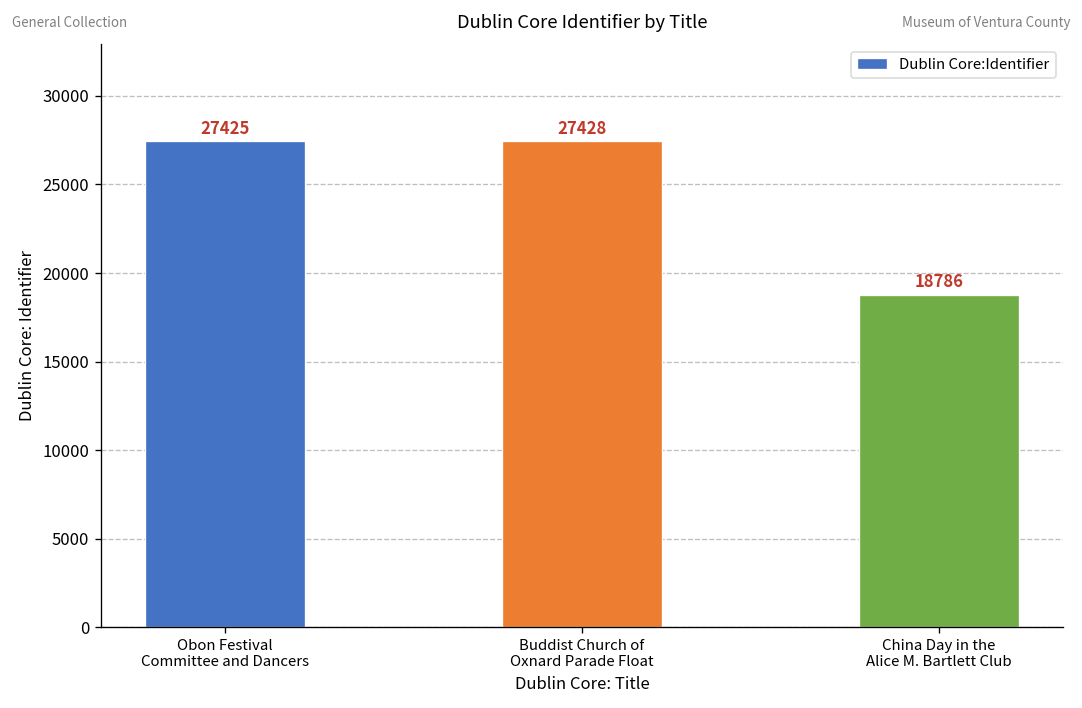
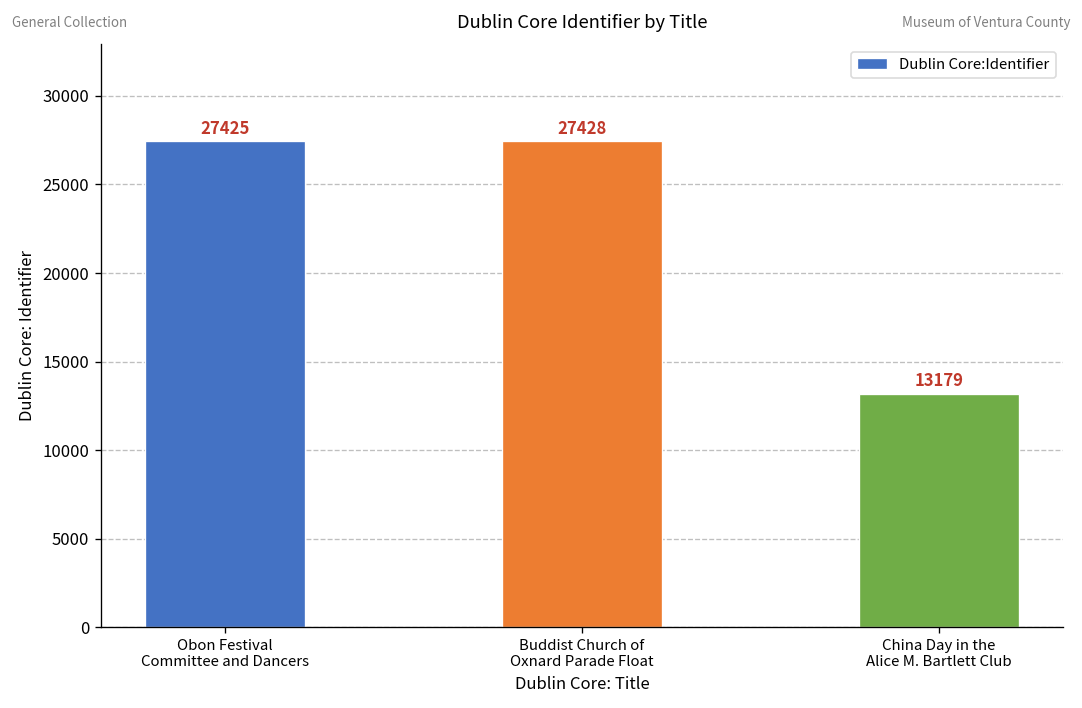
  {
    "Obon Festival Committee and Dancers": 27425,
    "Buddist Church of Oxnard Parade Float": 27428,
-   "China Day in the Alice M. Bartlett Club": 18786
+   "China Day in the Alice M. Bartlett Club": 13179
  }
